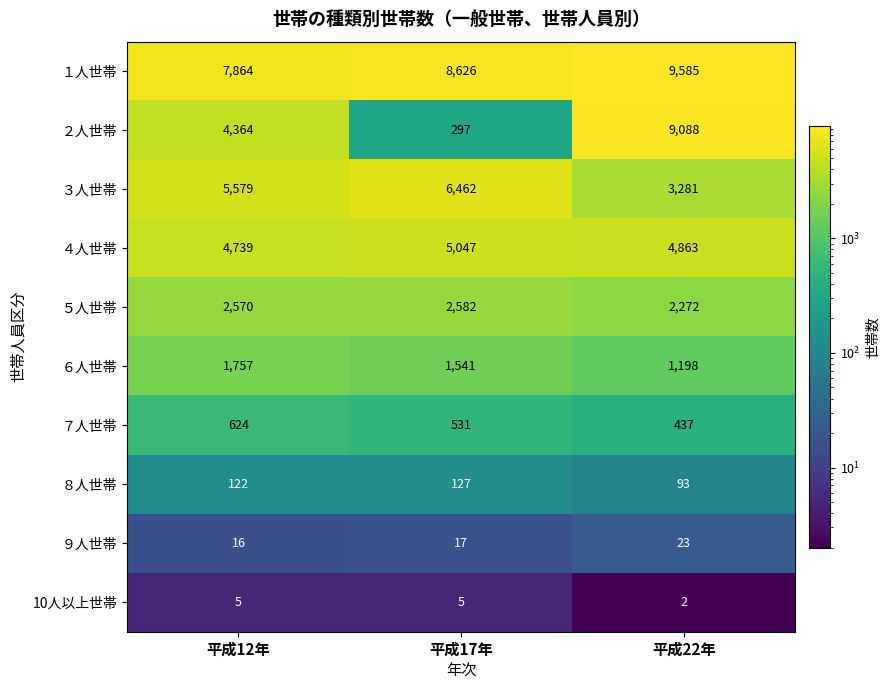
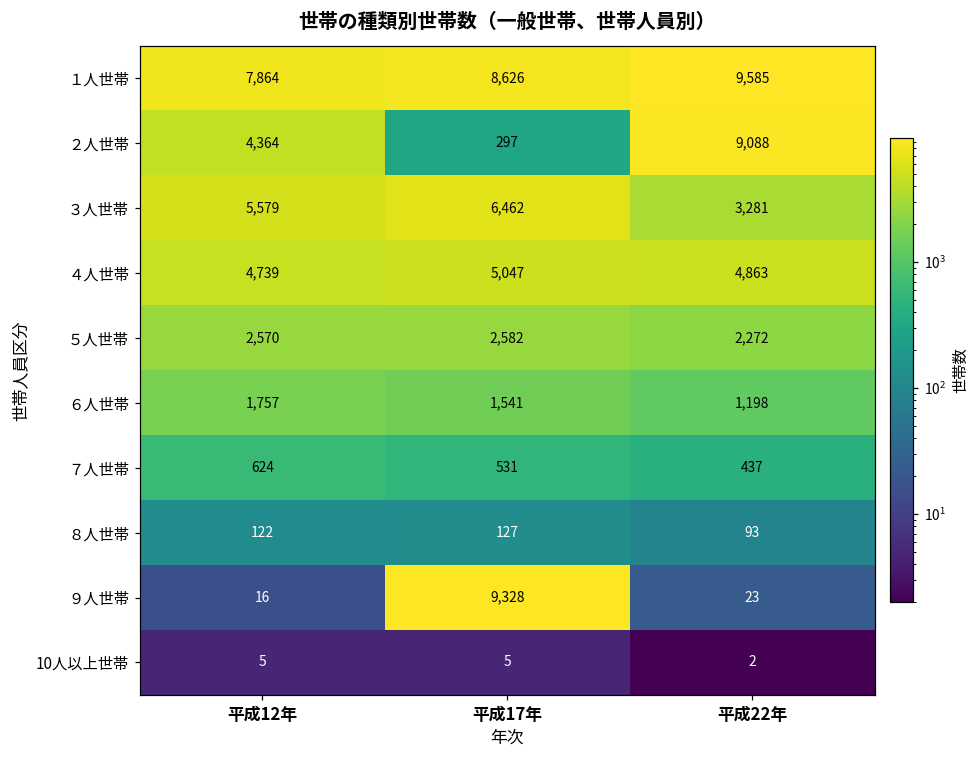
  {
    "１人世帯": {
      "平成12年": "7,864",
      "平成17年": "8,626",
      "平成22年": "9,585"
    },
    "２人世帯": {
      "平成12年": "4,364",
      "平成17年": "297",
      "平成22年": "9,088"
    },
    "３人世帯": {
      "平成12年": "5,579",
      "平成17年": "6,462",
      "平成22年": "3,281"
    },
    "４人世帯": {
      "平成12年": "4,739",
      "平成17年": "5,047",
      "平成22年": "4,863"
    },
    "５人世帯": {
      "平成12年": "2,570",
      "平成17年": "2,582",
      "平成22年": "2,272"
    },
    "６人世帯": {
      "平成12年": "1,757",
      "平成17年": "1,541",
      "平成22年": "1,198"
    },
    "７人世帯": {
      "平成12年": "624",
      "平成17年": "531",
      "平成22年": "437"
    },
    "８人世帯": {
      "平成12年": "122",
      "平成17年": "127",
      "平成22年": "93"
    },
    "９人世帯": {
      "平成12年": "16",
-     "平成17年": "17",
+     "平成17年": "9,328",
      "平成22年": "23"
    },
    "10人以上世帯": {
      "平成12年": "5",
      "平成17年": "5",
      "平成22年": "2"
    }
  }
